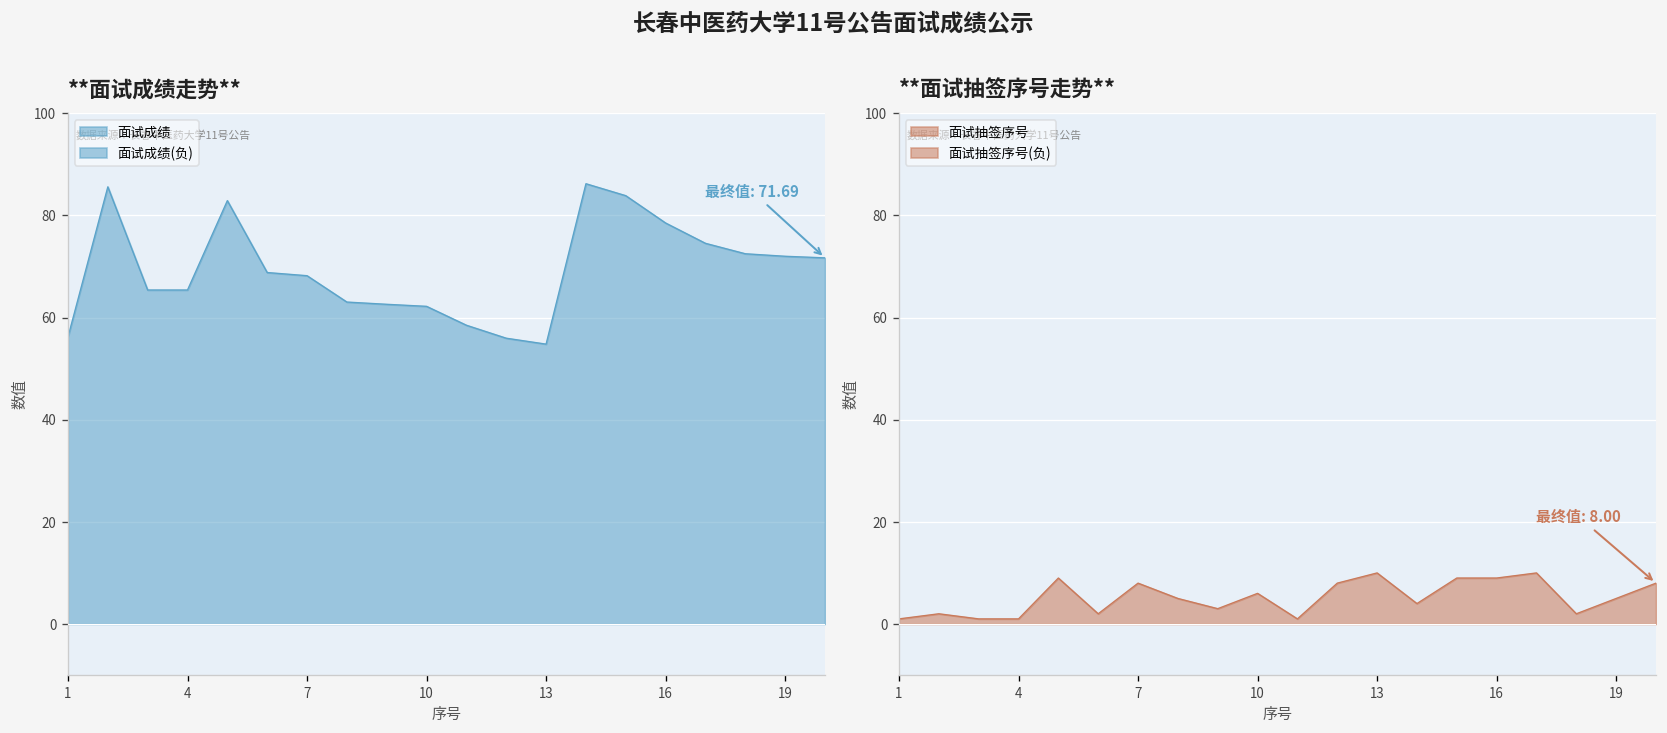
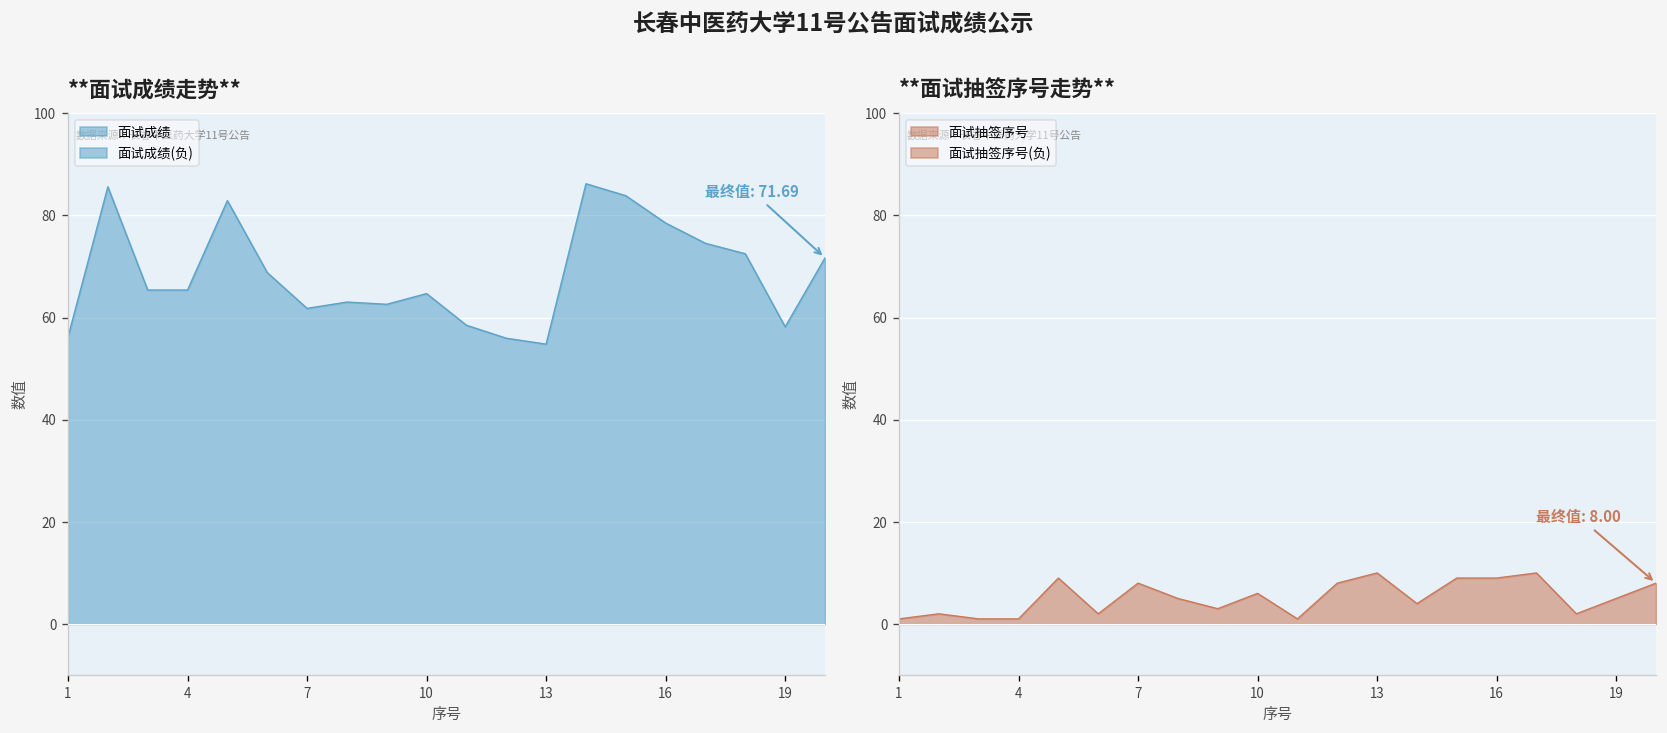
  {
    "**面试成绩走势**": {
      "1": 56,
      "4": 65,
-     "7": 68,
-     "10": 62,
+     "7": 62,
+     "10": 65,
      "13": 55,
      "16": 79,
-     "19": 72
+     "19": 58
    },
    "**面试抽签序号走势**": {
      "1": 1,
      "4": 1,
      "7": 8,
      "10": 6,
      "13": 10,
      "16": 9,
      "19": 5
    }
  }
